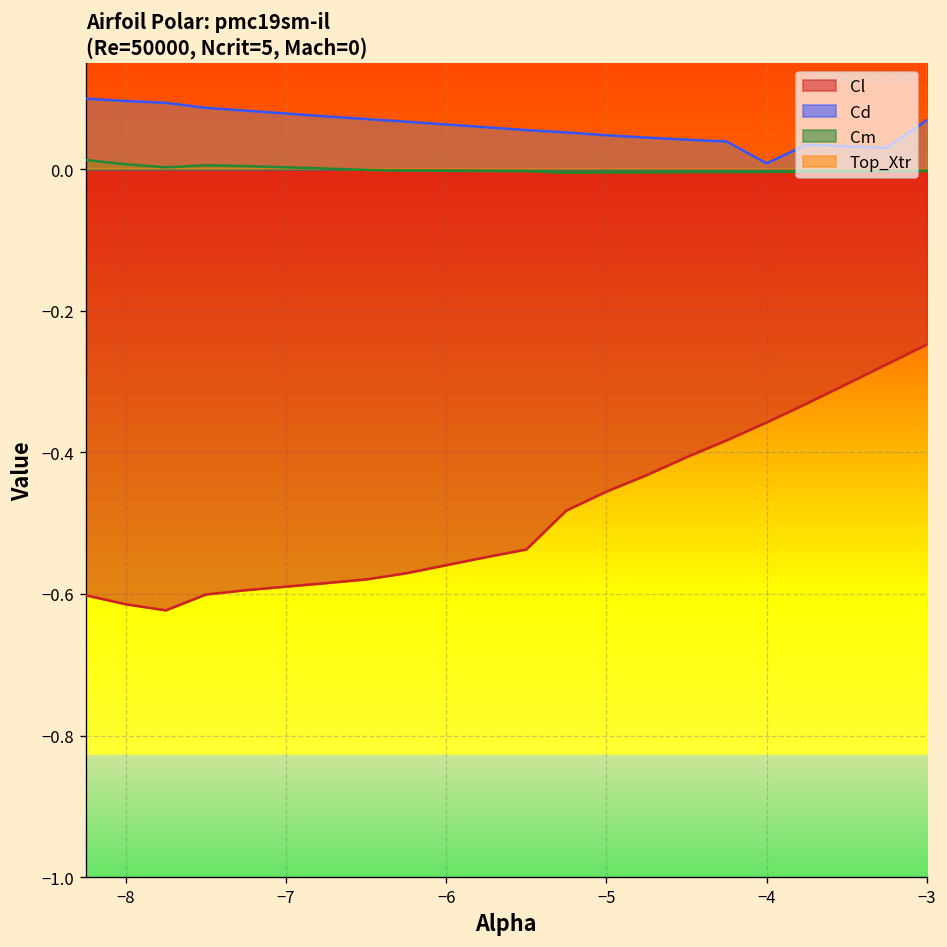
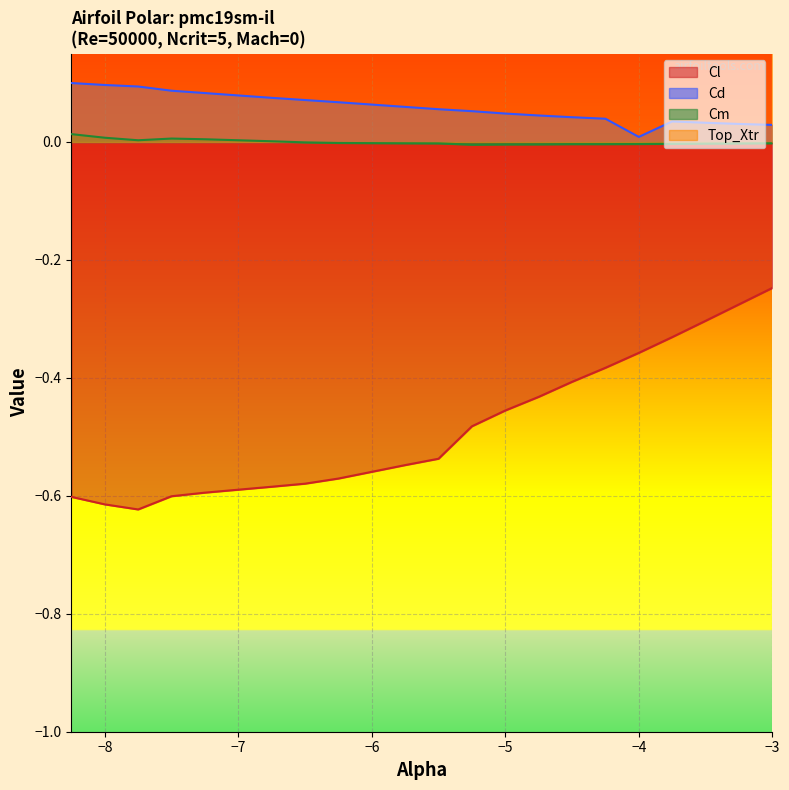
  {
    "Cd": {
      "−8": 0.10,
      "−5": 0.05,
      "−4": 0.01,
-     "−3": 0.07
+     "−3": 0.03
    }
  }
